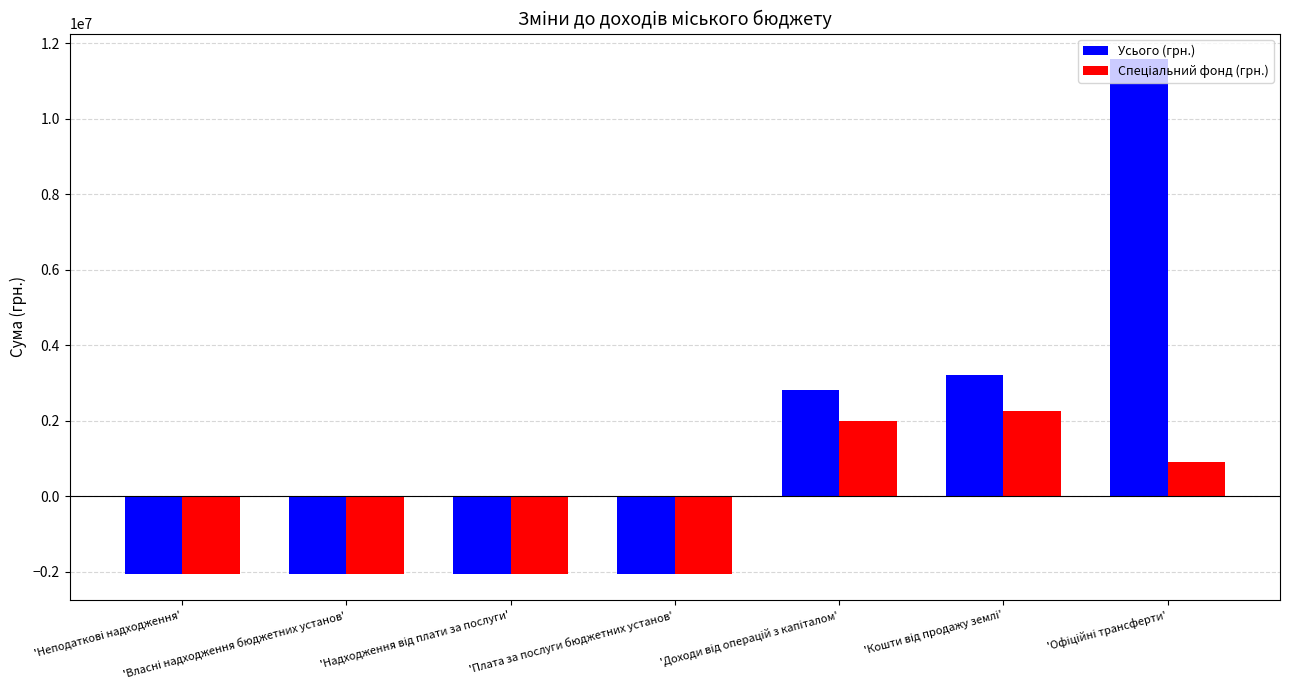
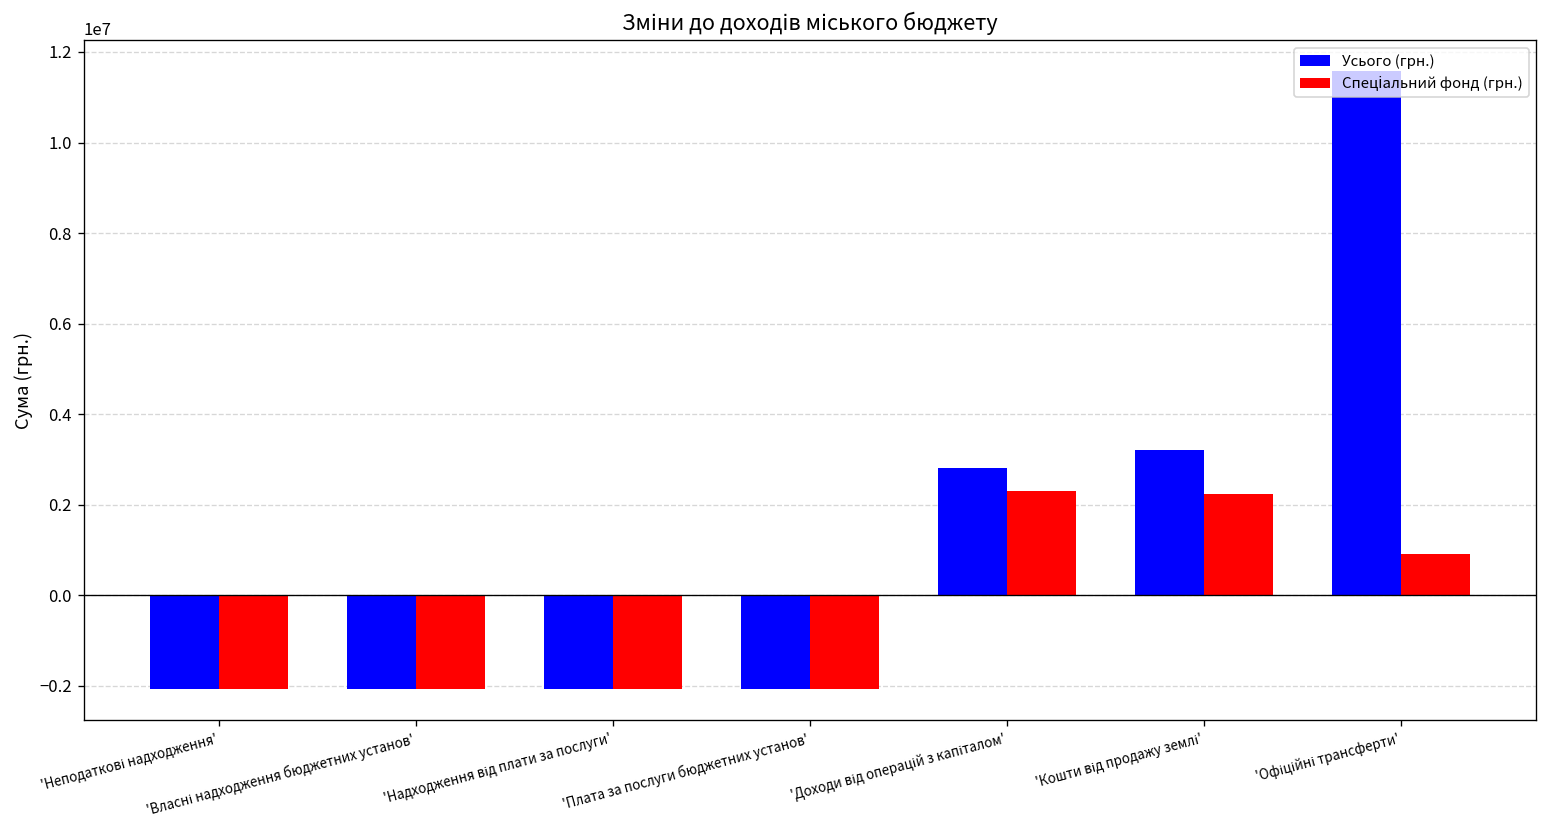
  {
    "Усього (грн.)": {
      "'Неподаткові надходження'": -2100000,
      "'Власні надходження бюджетних установ'": -2100000,
      "'Надходження від плати за послуги'": -2100000,
      "'Плата за послуги бюджетних установ'": -2100000,
      "'Доходи від операцій з капіталом'": 2800000,
      "'Кошти від продажу землі'": 3200000
    },
    "Спеціальний фонд (грн.)": {
      "'Неподаткові надходження'": -2100000,
      "'Власні надходження бюджетних установ'": -2100000,
      "'Надходження від плати за послуги'": -2100000,
      "'Плата за послуги бюджетних установ'": -2100000,
-     "'Доходи від операцій з капіталом'": 2000000,
+     "'Доходи від операцій з капіталом'": 2300000,
      "'Кошти від продажу землі'": 2200000,
      "'Офіційні трансферти'": 900000
    }
  }
